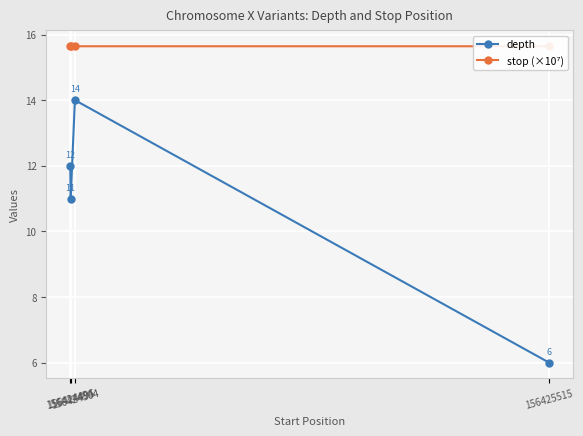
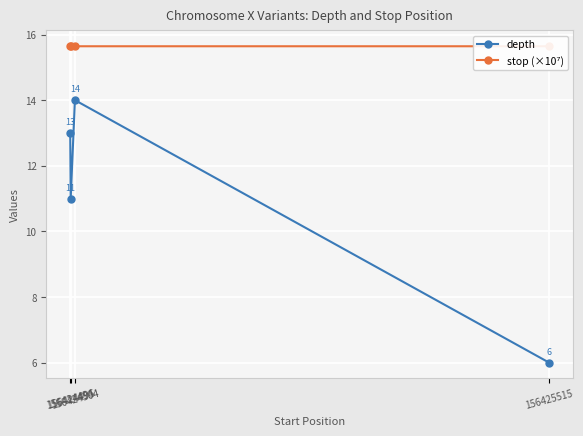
  {
    "depth": {
-     "156424494": 12,
+     "156424494": 13,
      "156424495": 11,
      "156424504": 14,
      "156425515": 6
    },
    "stop (×10⁷)": {
      "156424494": 15.6,
      "156424495": 15.6,
      "156424504": 15.6
    }
  }
